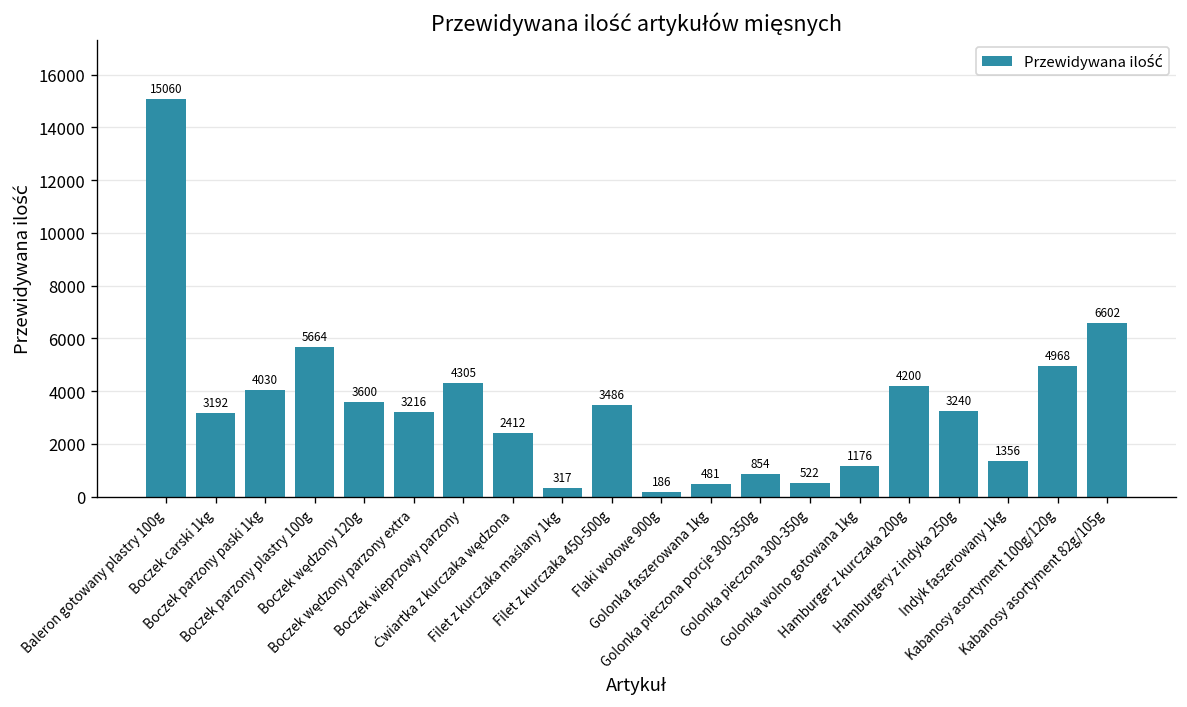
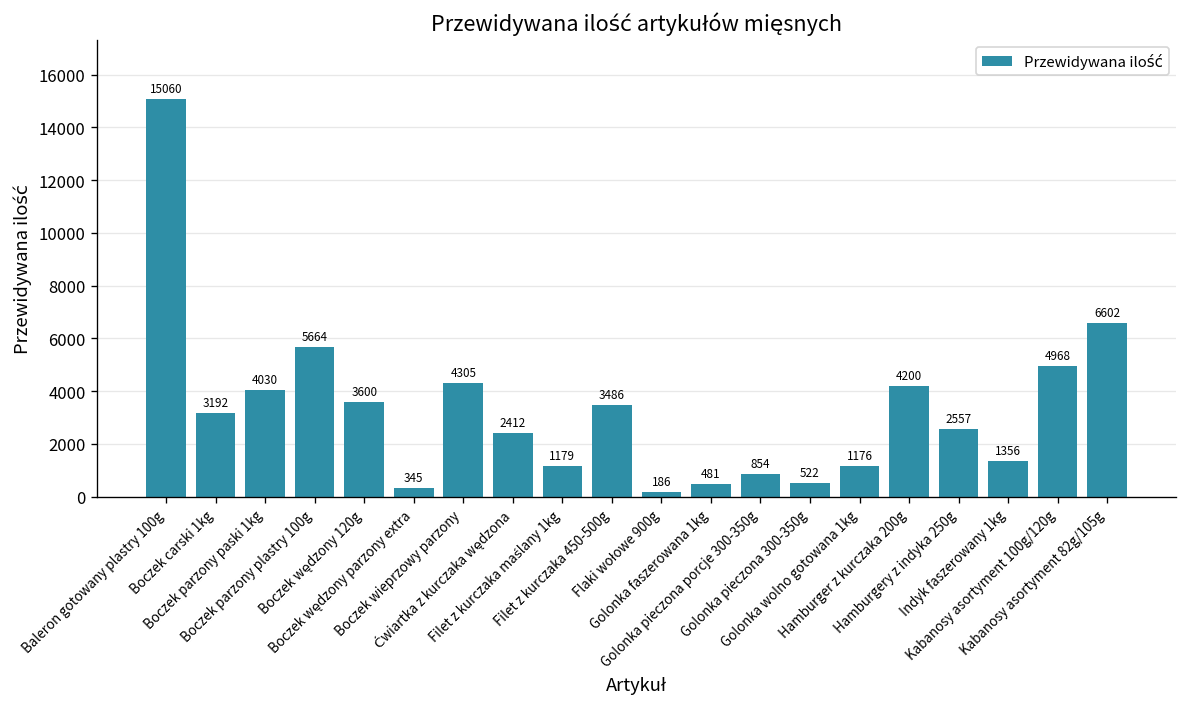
  {
    "Baleron gotowany plastry 100g": 15060,
    "Boczek carski 1kg": 3192,
    "Boczek parzony paski 1kg": 4030,
    "Boczek parzony plastry 100g": 5664,
    "Boczek wędzony 120g": 3600,
-   "Boczek wędzony parzony extra": 3216,
+   "Boczek wędzony parzony extra": 345,
    "Boczek wieprzowy parzony": 4305,
    "Ćwiartka z kurczaka wędzona": 2412,
-   "Filet z kurczaka maślany 1kg": 317,
+   "Filet z kurczaka maślany 1kg": 1179,
    "Filet z kurczaka 450-500g": 3486,
    "Flaki wołowe 900g": 186,
    "Golonka faszerowana 1kg": 481,
    "Golonka pieczona porcje 300-350g": 854,
    "Golonka pieczona 300-350g": 522,
    "Golonka wolno gotowana 1kg": 1176,
    "Hamburger z kurczaka 200g": 4200,
-   "Hamburgery z indyka 250g": 3240,
+   "Hamburgery z indyka 250g": 2557,
    "Indyk faszerowany 1kg": 1356,
    "Kabanosy asortyment 100g/120g": 4968,
    "Kabanosy asortyment 82g/105g": 6602
  }
